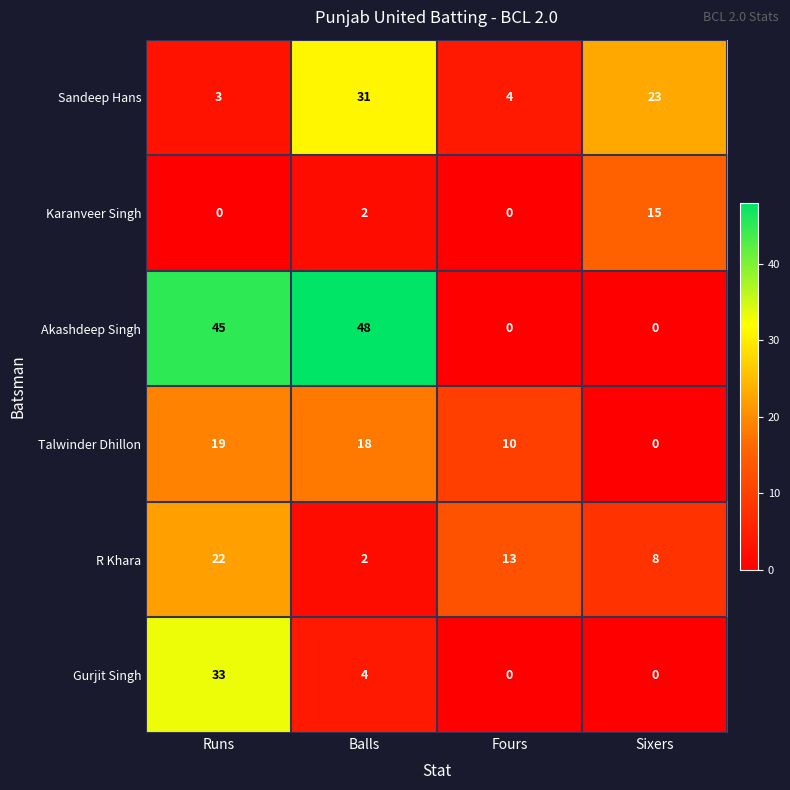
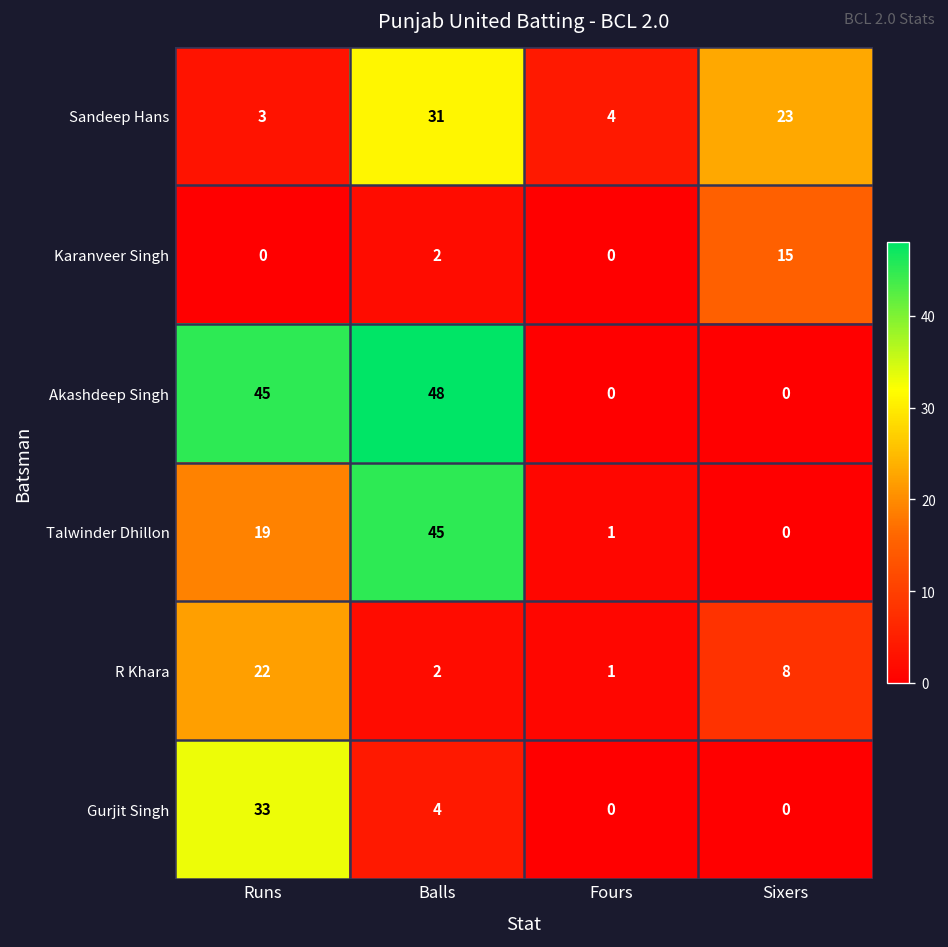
  {
    "Sandeep Hans": {
      "Runs": 3,
      "Balls": 31,
      "Fours": 4,
      "Sixers": 23
    },
    "Karanveer Singh": {
      "Runs": 0,
      "Balls": 2,
      "Fours": 0,
      "Sixers": 15
    },
    "Akashdeep Singh": {
      "Runs": 45,
      "Balls": 48,
      "Fours": 0,
      "Sixers": 0
    },
    "Talwinder Dhillon": {
      "Runs": 19,
-     "Balls": 18,
-     "Fours": 10,
+     "Balls": 45,
+     "Fours": 1,
      "Sixers": 0
    },
    "R Khara": {
      "Runs": 22,
      "Balls": 2,
-     "Fours": 13,
+     "Fours": 1,
      "Sixers": 8
    },
    "Gurjit Singh": {
      "Runs": 33,
      "Balls": 4,
      "Fours": 0,
      "Sixers": 0
    }
  }
